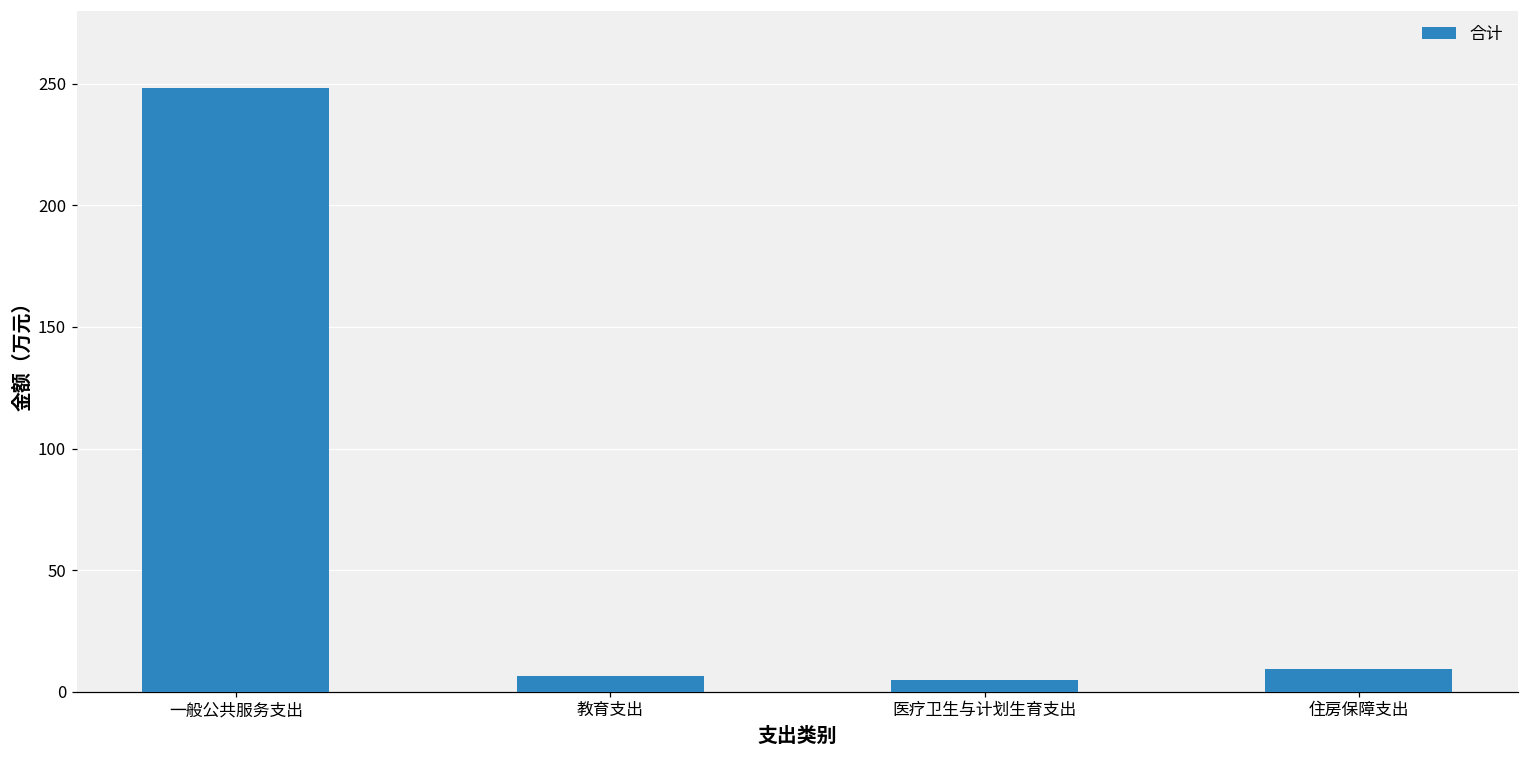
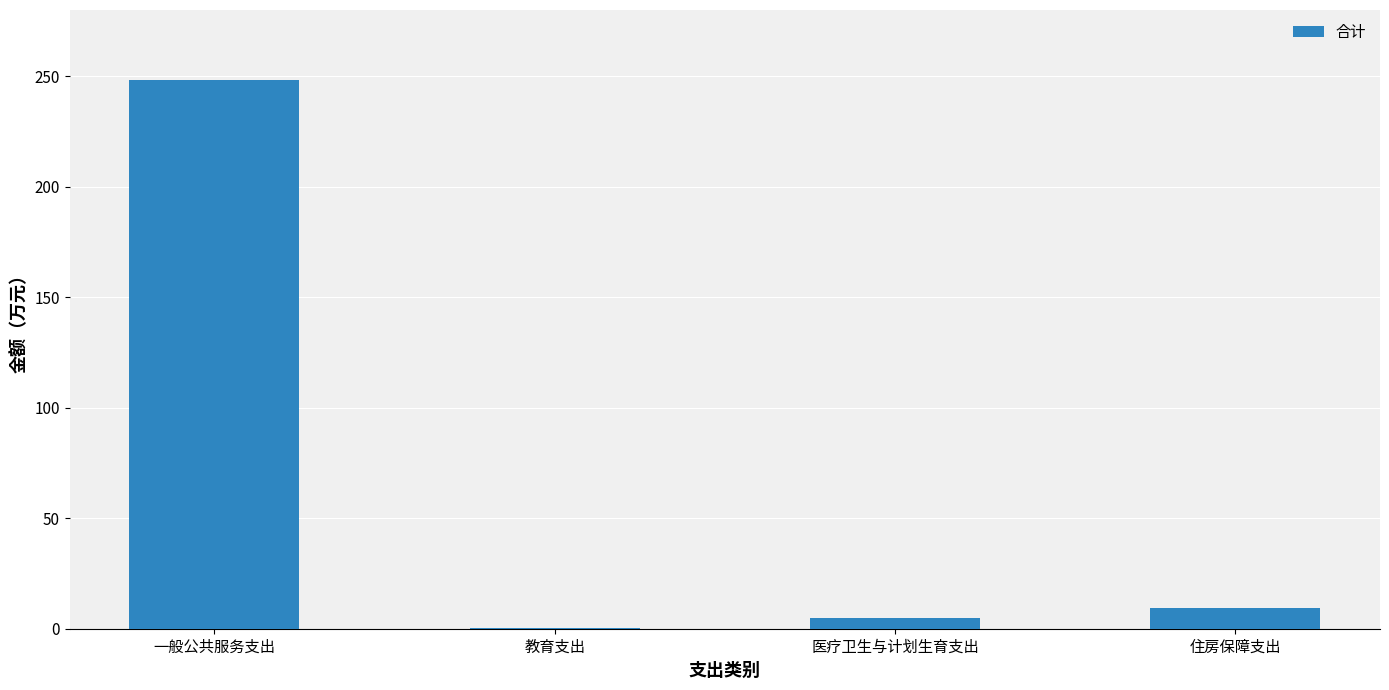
  {
    "一般公共服务支出": 248,
-   "教育支出": 6,
+   "教育支出": 1,
    "医疗卫生与计划生育支出": 5,
    "住房保障支出": 9
  }
